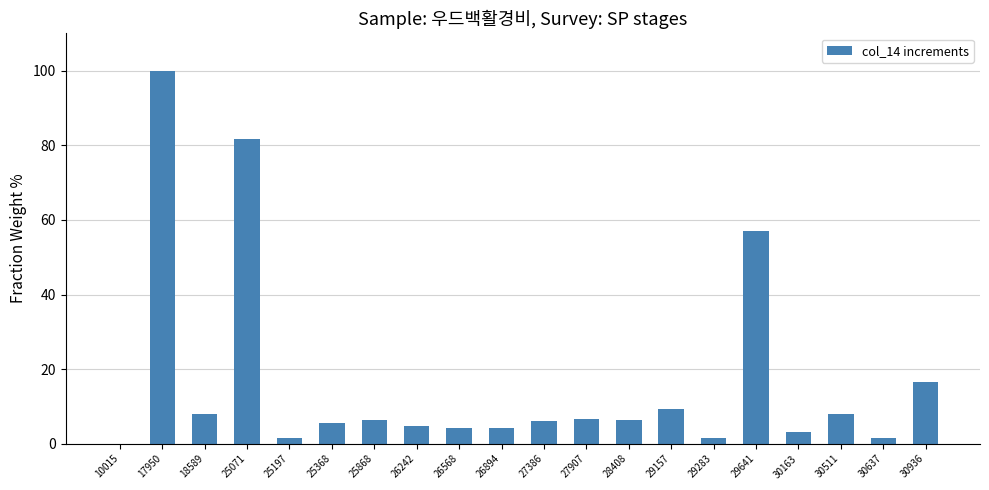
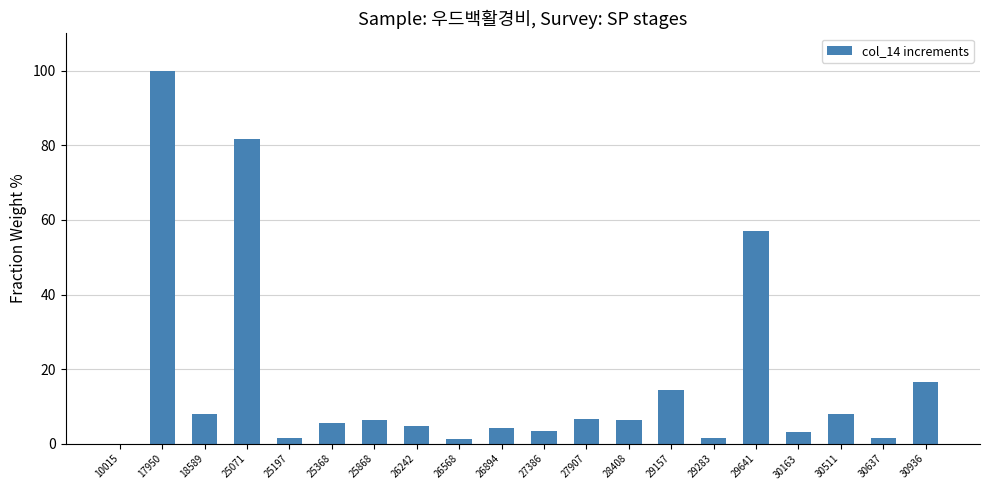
  {
    "10015": 0,
    "17950": 100,
    "18589": 8,
    "25071": 82,
    "25197": 2,
    "25368": 5,
    "25868": 6,
    "26242": 5,
-   "26568": 4,
+   "26568": 1,
    "26894": 4,
-   "27386": 6,
+   "27386": 3,
    "27907": 7,
    "28408": 6,
-   "29157": 9,
+   "29157": 14,
    "29283": 2,
    "29641": 57,
    "30163": 3,
    "30511": 8,
    "30637": 2,
    "30936": 17
  }
